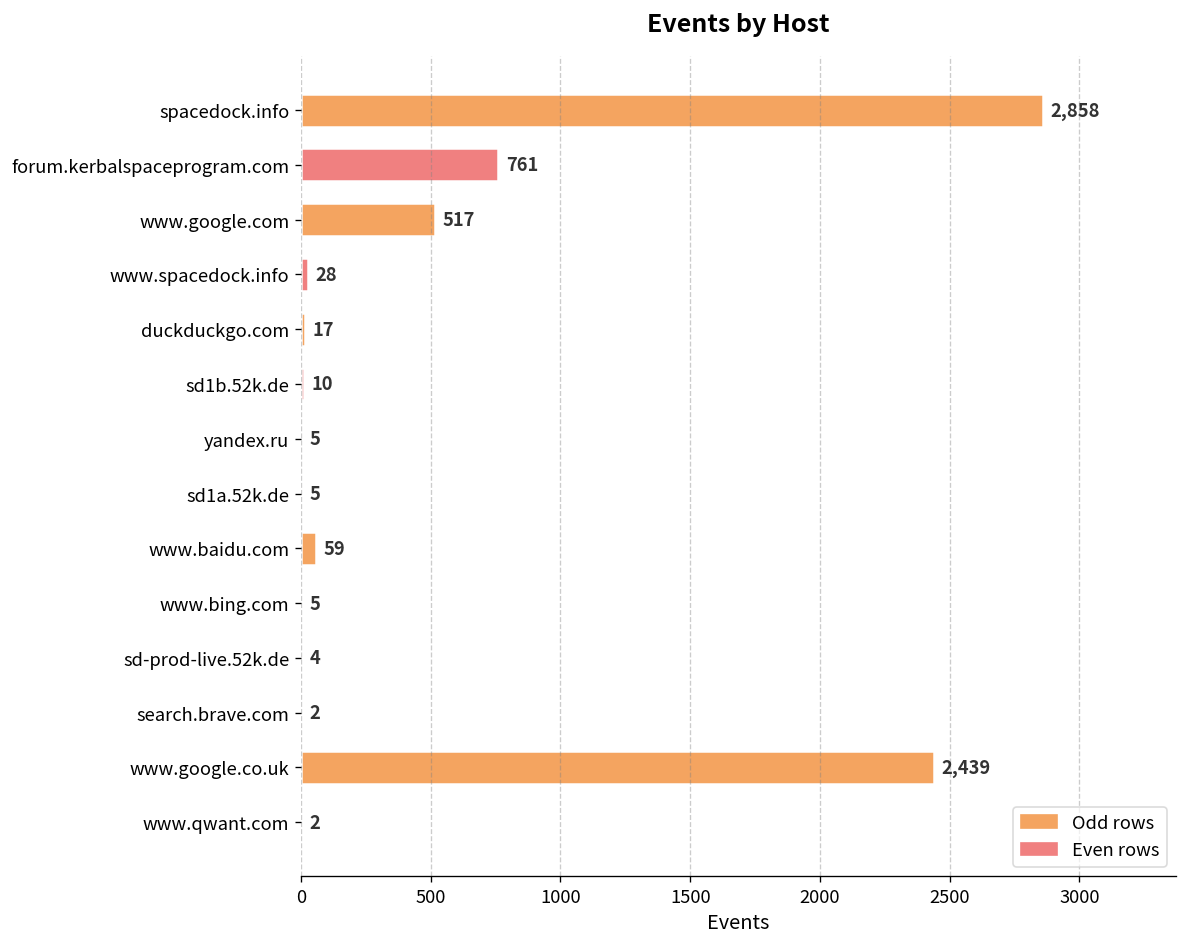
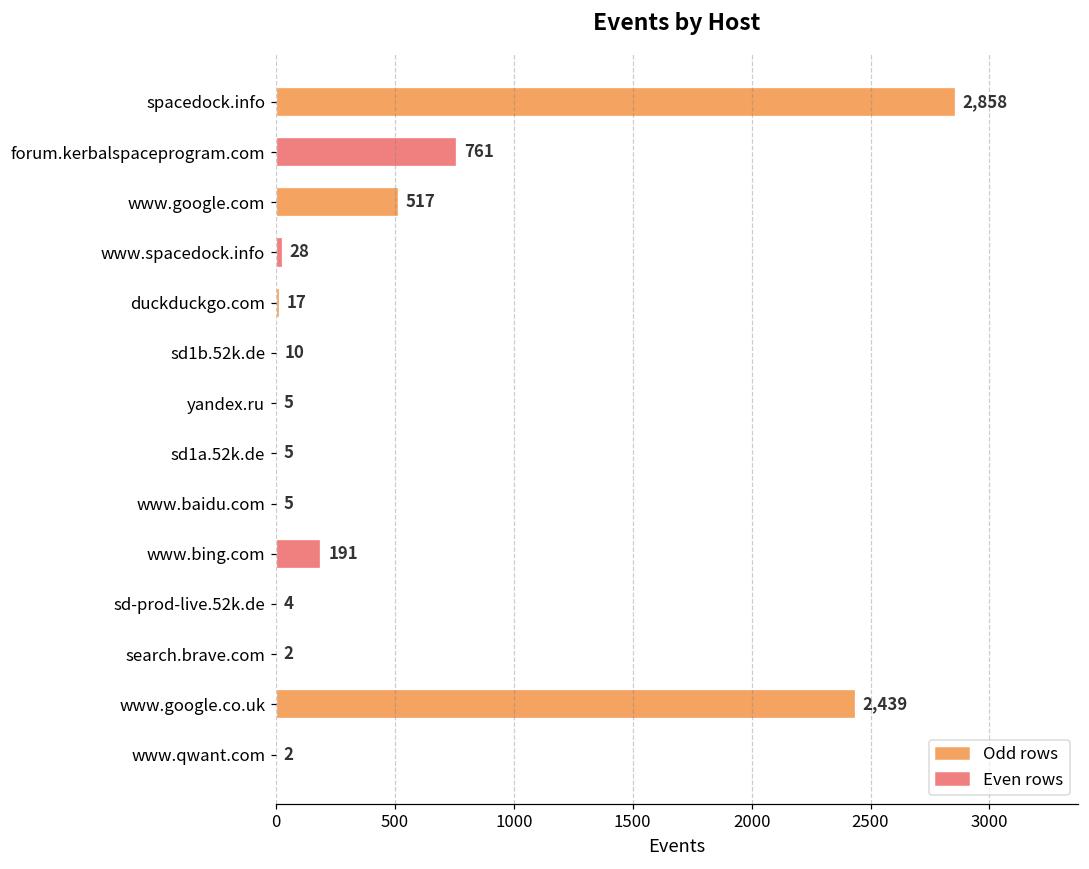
  {
    "spacedock.info": "2,858",
    "forum.kerbalspaceprogram.com": "761",
    "www.google.com": "517",
    "www.spacedock.info": "28",
    "duckduckgo.com": "17",
    "sd1b.52k.de": "10",
    "yandex.ru": "5",
    "sd1a.52k.de": "5",
-   "www.baidu.com": "59",
-   "www.bing.com": "5",
+   "www.baidu.com": "5",
+   "www.bing.com": "191",
    "sd-prod-live.52k.de": "4",
    "search.brave.com": "2",
    "www.google.co.uk": "2,439",
    "www.qwant.com": "2"
  }
